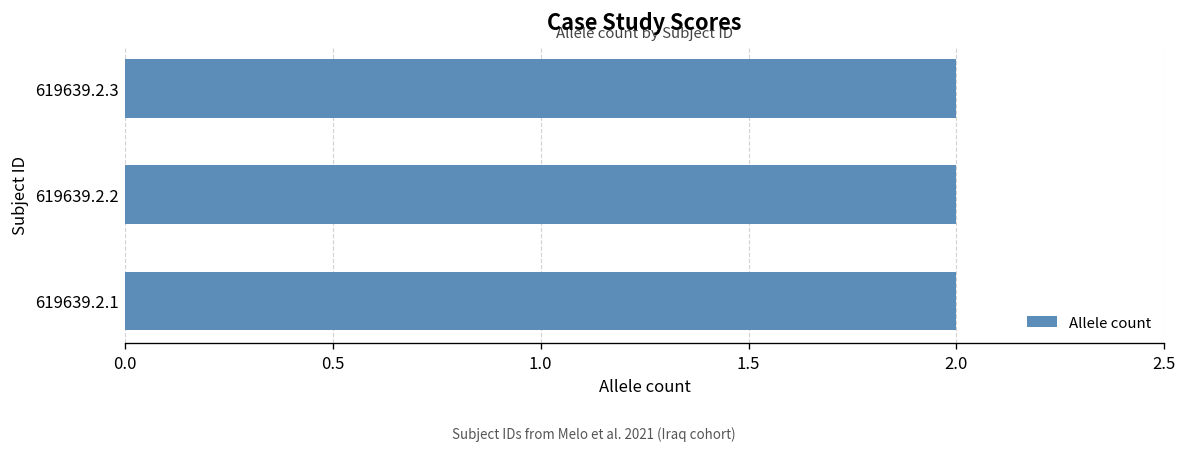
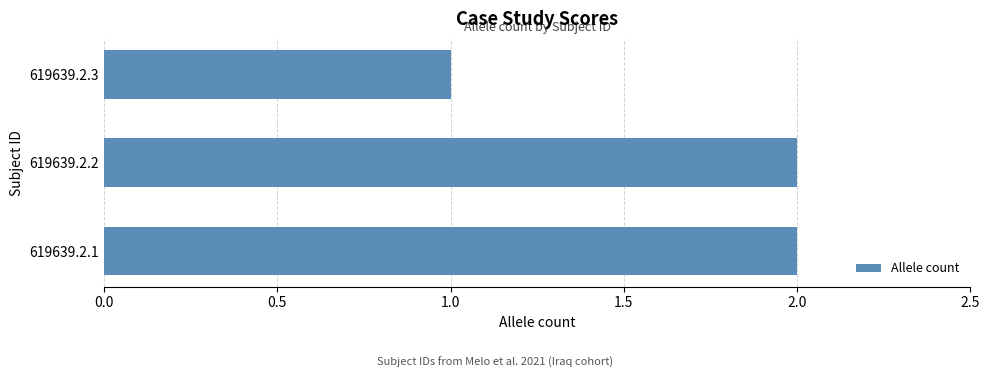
  {
-   "619639.2.3": 2,
+   "619639.2.3": 1,
    "619639.2.2": 2,
    "619639.2.1": 2
  }
